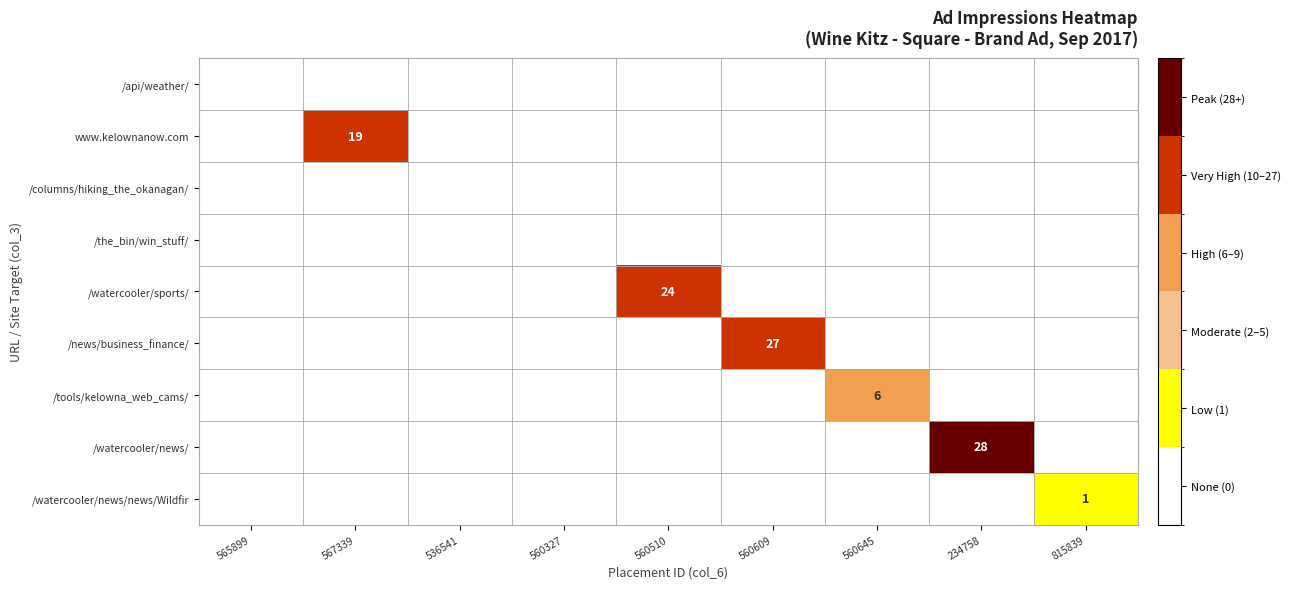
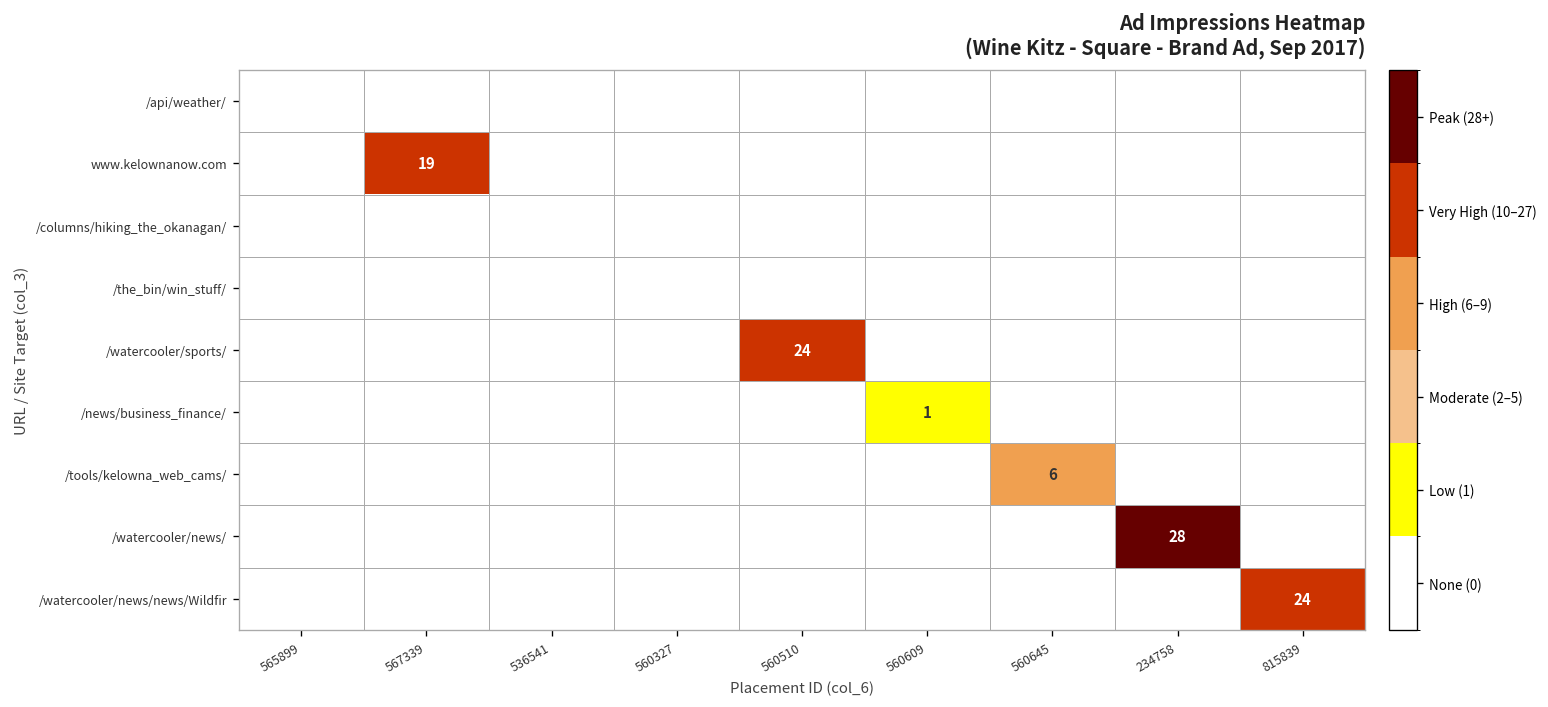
  {
    "www.kelownanow.com": {
      "567339": 19
    },
    "/watercooler/sports/": {
      "560510": 24
    },
    "/news/business_finance/": {
-     "560609": 27
+     "560609": 1
    },
    "/tools/kelowna_web_cams/": {
      "560645": 6
    },
    "/watercooler/news/": {
      "234758": 28
    },
    "/watercooler/news/news/Wildfir": {
-     "815839": 1
+     "815839": 24
    }
  }
